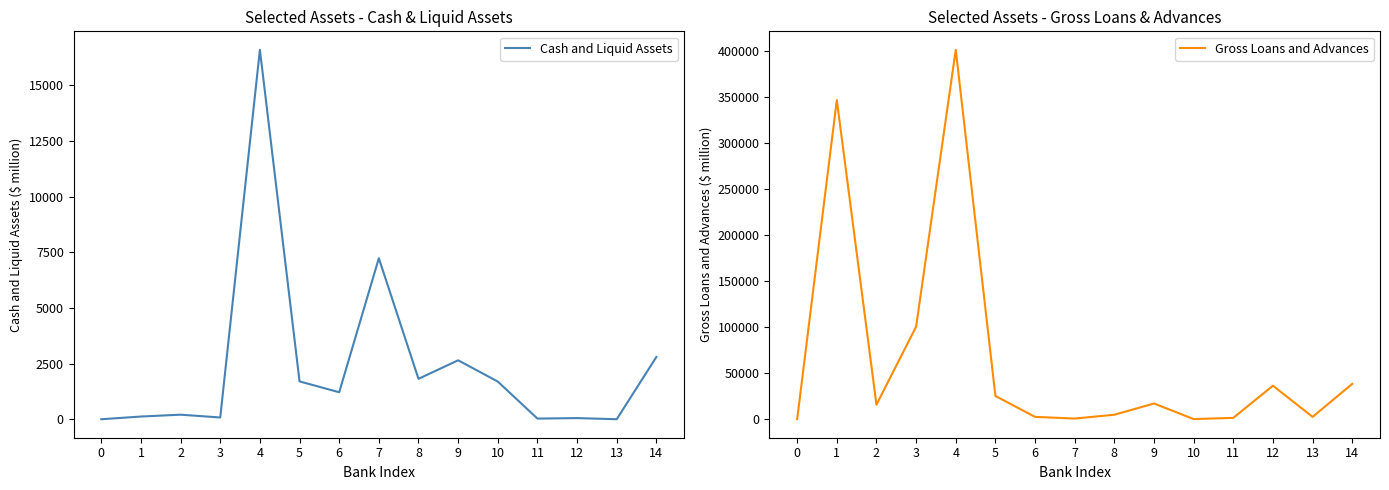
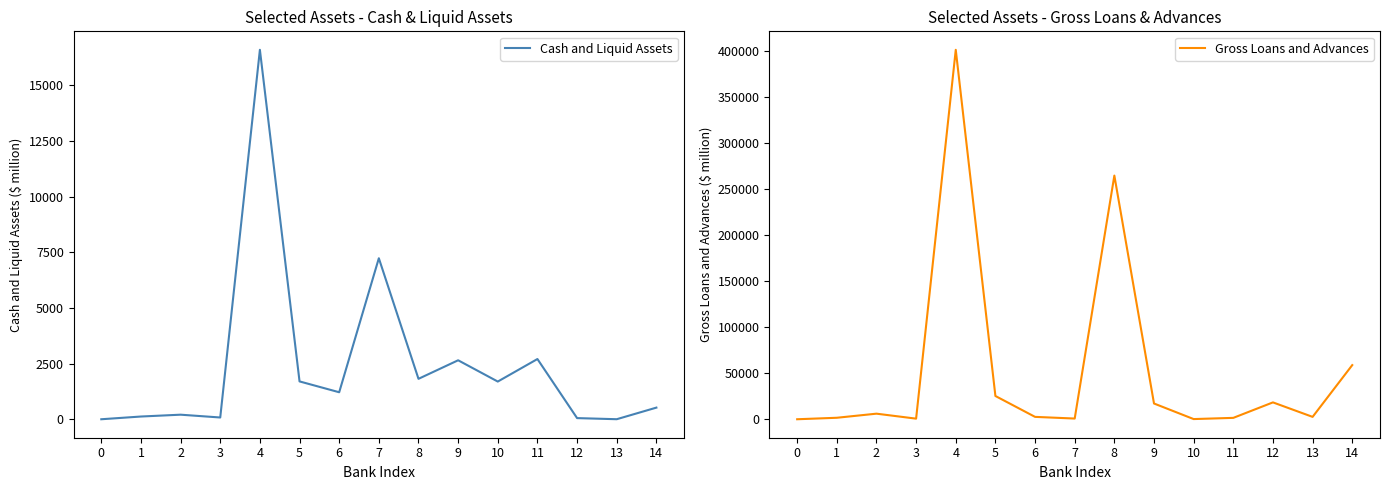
  {
    "Selected Assets - Cash & Liquid Assets": {
      "0": 0,
      "1": 100,
      "2": 200,
      "3": 100,
      "4": 16600,
      "5": 1700,
      "6": 1200,
      "7": 7200,
      "8": 1800,
      "9": 2700,
      "10": 1700,
-     "11": 0,
+     "11": 2700,
      "12": 100,
      "13": 0,
-     "14": 2800
+     "14": 500
    },
    "Selected Assets - Gross Loans & Advances": {
      "0": 0,
-     "1": 350000,
-     "2": 20000,
-     "3": 100000,
+     "1": 0,
+     "2": 10000,
+     "3": 0,
      "4": 400000,
      "5": 30000,
      "6": 0,
      "7": 0,
-     "8": 0,
+     "8": 260000,
      "9": 20000,
      "10": 0,
      "11": 0,
-     "12": 40000,
+     "12": 20000,
      "13": 0,
-     "14": 40000
+     "14": 60000
    }
  }
